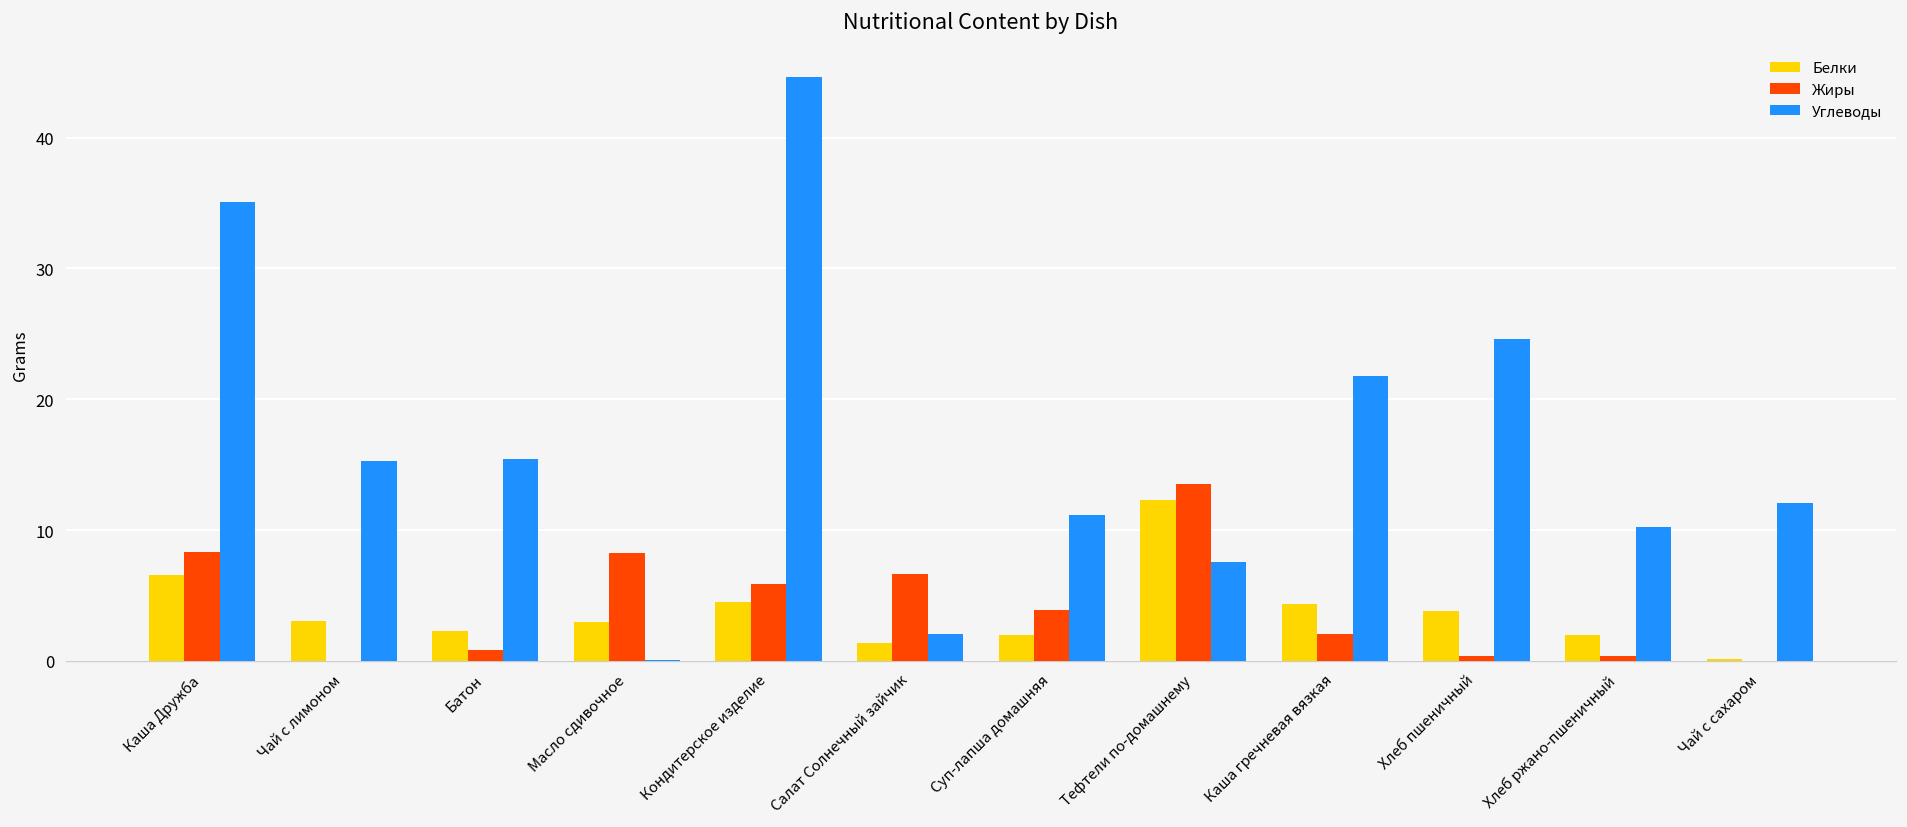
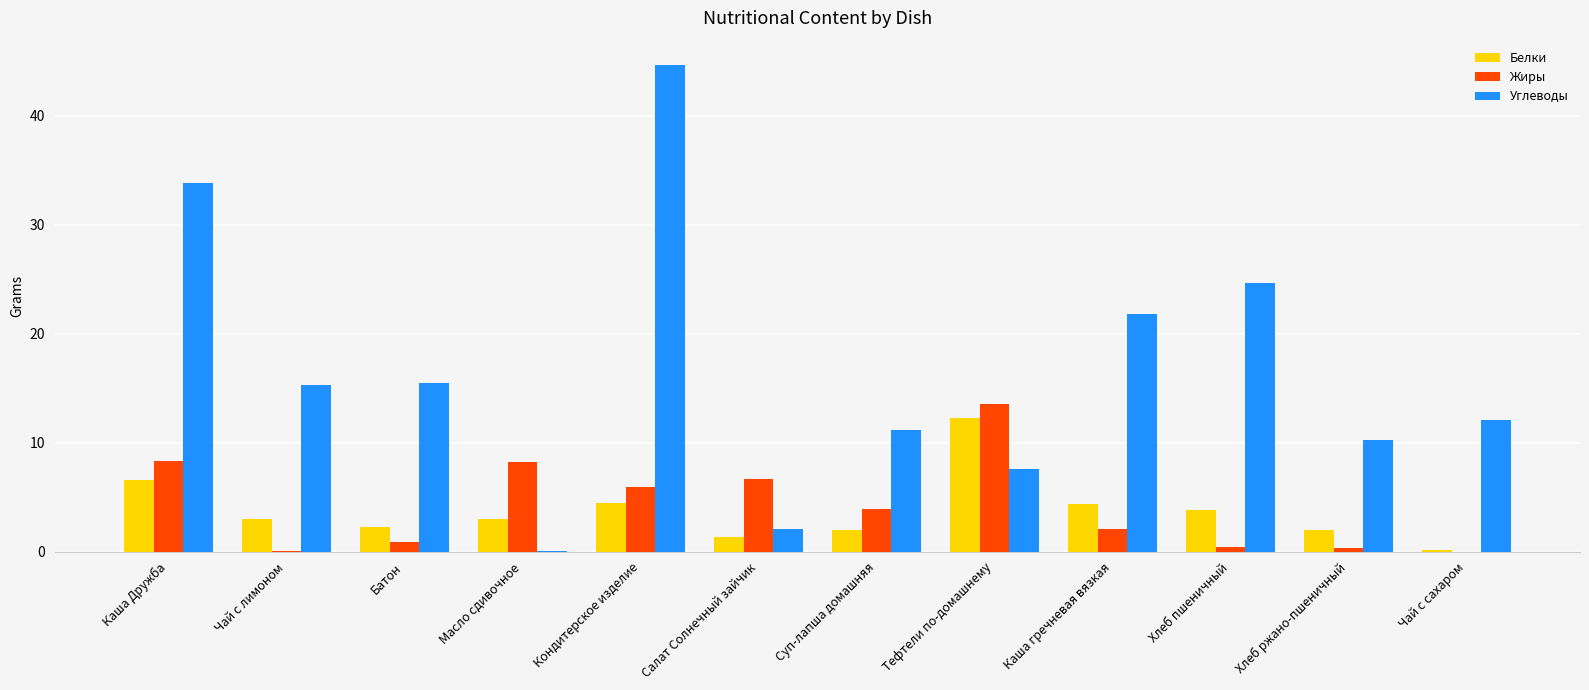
  {
    "Белки": {
      "Каша Дружба": 6.6,
      "Чай с лимоном": 3.0,
      "Батон": 2.3,
      "Масло сдивочное": 3.0,
      "Кондитерское изделие": 4.5,
      "Салат Солнечный зайчик": 1.3,
      "Суп-лапша домашняя": 2.0,
      "Тефтели по-домашнему": 12.3,
      "Каша гречневая вязкая": 4.4,
      "Хлеб пшеничный": 3.8,
      "Хлеб ржано-пшеничный": 2.0
    },
    "Жиры": {
      "Каша Дружба": 8.3,
      "Батон": 0.9,
      "Масло сдивочное": 8.3,
      "Кондитерское изделие": 5.9,
      "Салат Солнечный зайчик": 6.6,
      "Суп-лапша домашняя": 3.9,
      "Тефтели по-домашнему": 13.5,
      "Каша гречневая вязкая": 2.1,
      "Хлеб пшеничный": 0.4,
      "Хлеб ржано-пшеничный": 0.4,
      "Чай с сахаром": 0.0
    },
    "Углеводы": {
-     "Каша Дружба": 35.1,
+     "Каша Дружба": 33.8,
      "Чай с лимоном": 15.3,
      "Батон": 15.4,
      "Кондитерское изделие": 44.6,
      "Салат Солнечный зайчик": 2.0,
      "Суп-лапша домашняя": 11.1,
      "Тефтели по-домашнему": 7.6,
      "Каша гречневая вязкая": 21.8,
      "Хлеб пшеничный": 24.6,
      "Хлеб ржано-пшеничный": 10.2,
      "Чай с сахаром": 12.0
    }
  }
